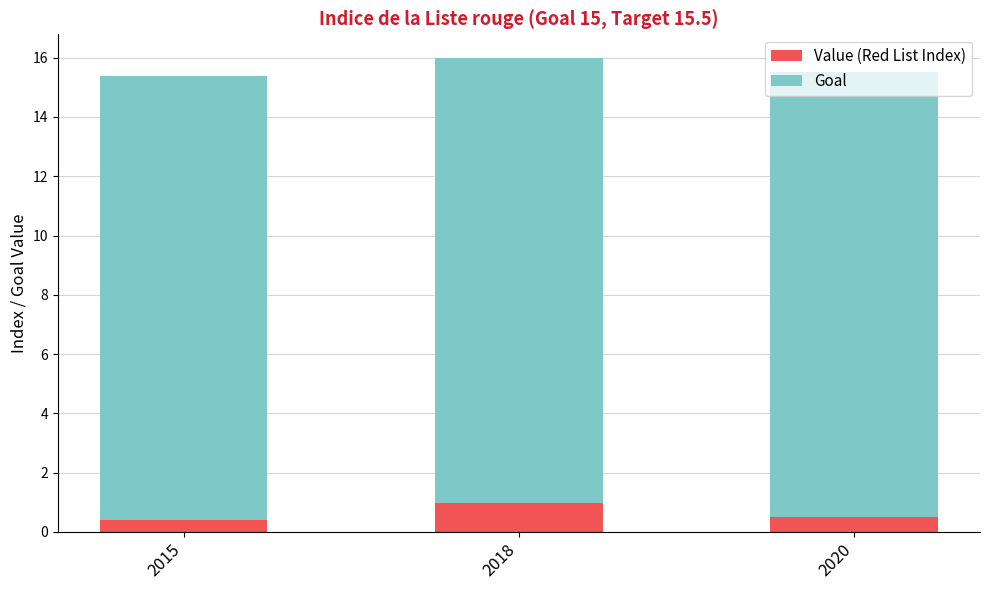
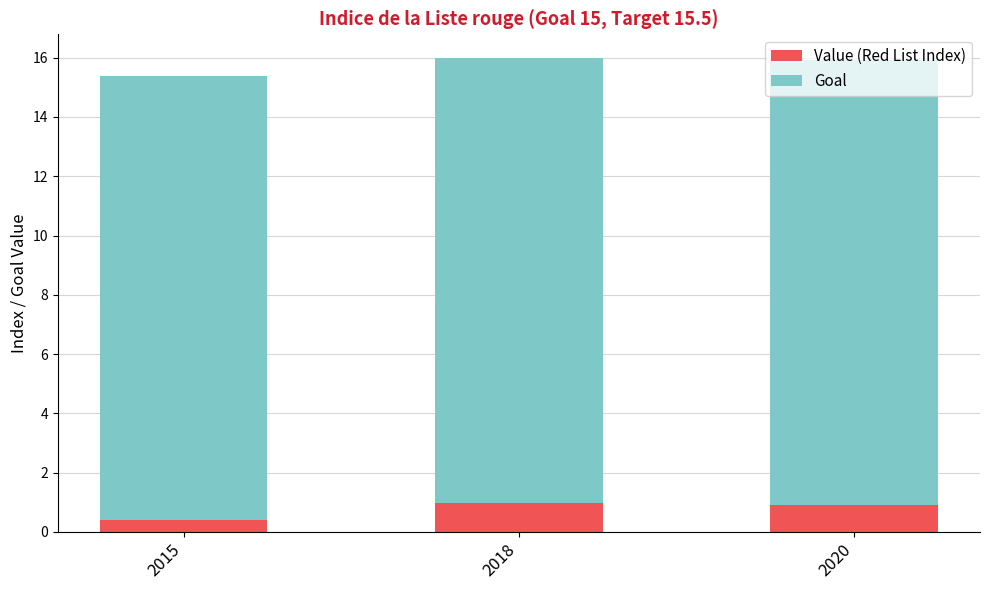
  {
    "Value (Red List Index)": {
      "2015": 0.4,
      "2018": 1.0,
-     "2020": 0.5
+     "2020": 0.9
    },
    "Goal": {
      "2015": 15.0,
      "2018": 15.0
    }
  }
